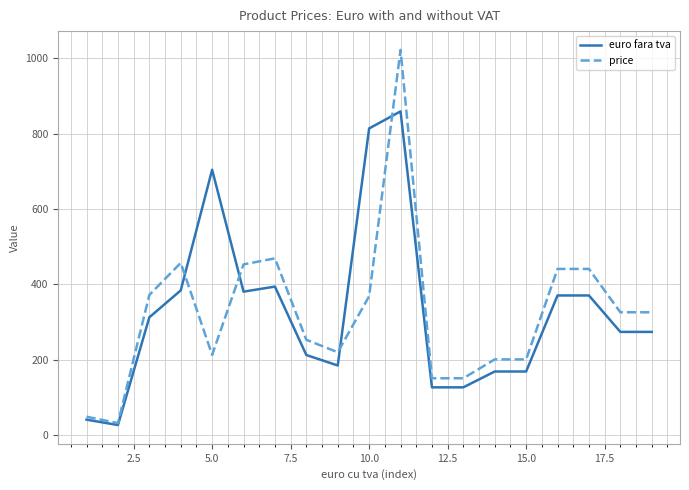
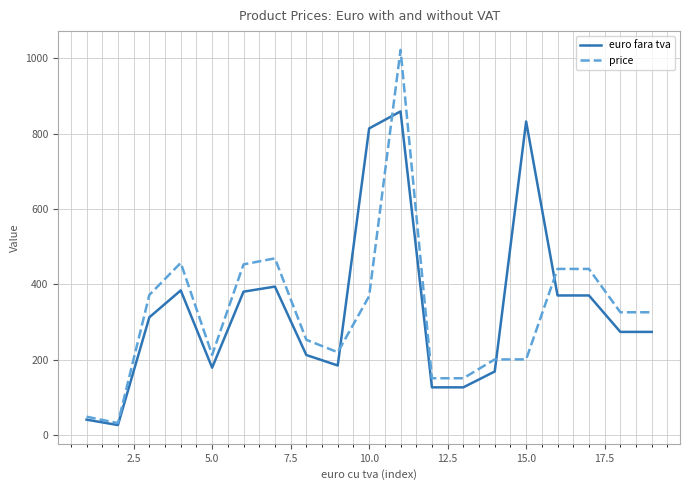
  {
    "euro fara tva": {
-     "5.0": 700,
+     "5.0": 180,
      "10.0": 810,
-     "15.0": 170
+     "15.0": 830
    },
    "price": {
      "5.0": 210,
      "10.0": 370,
      "15.0": 200
    }
  }
